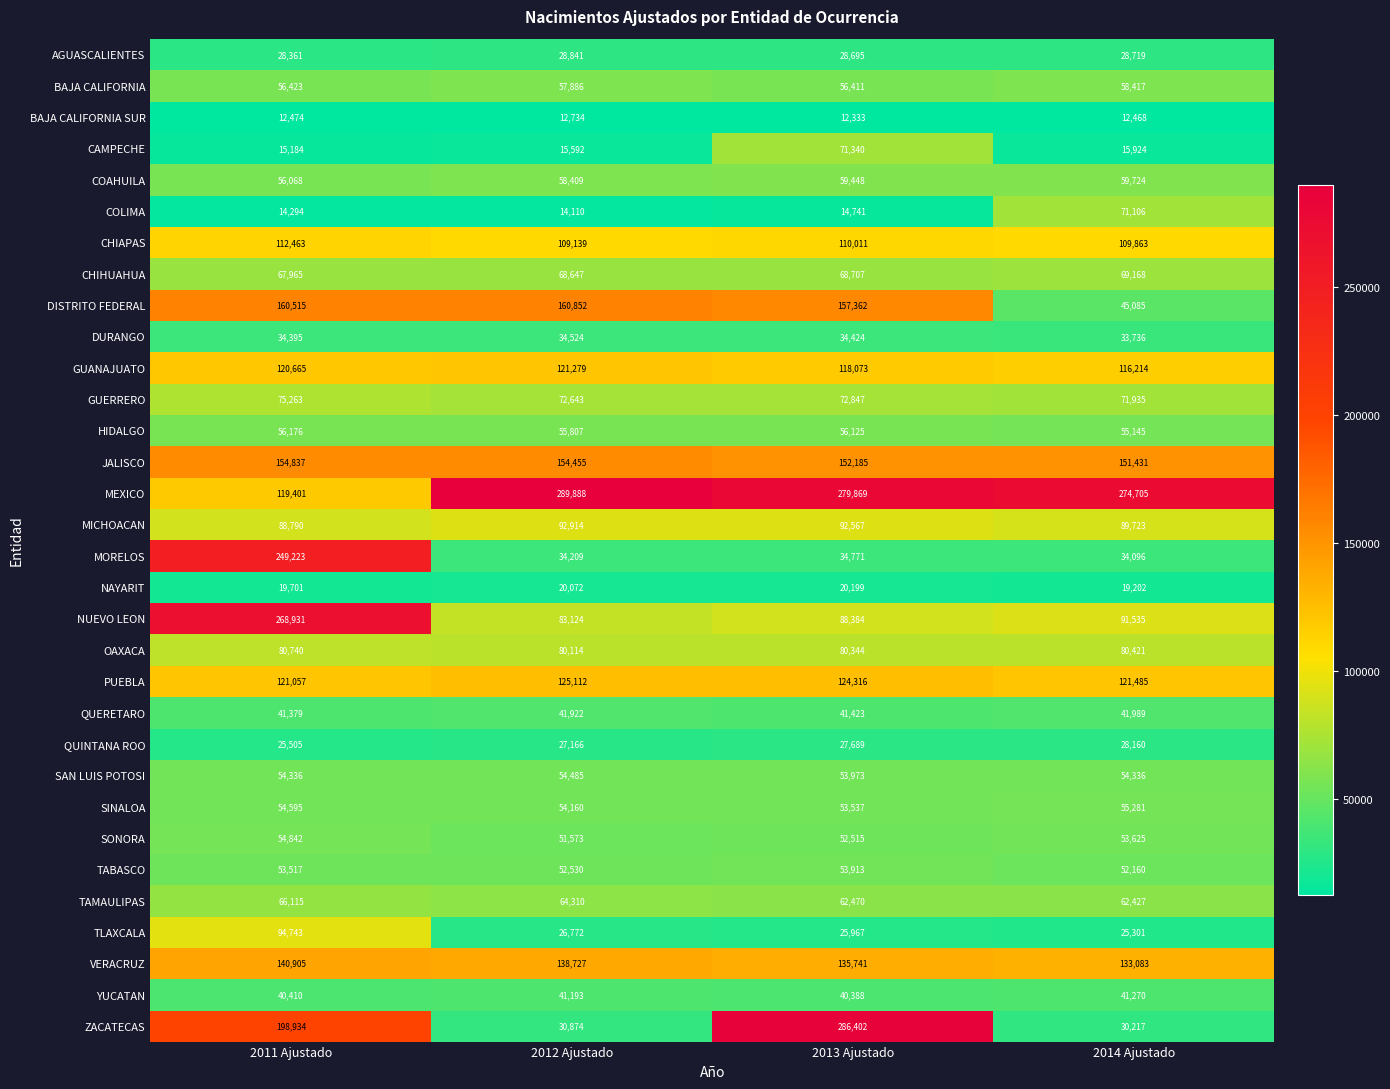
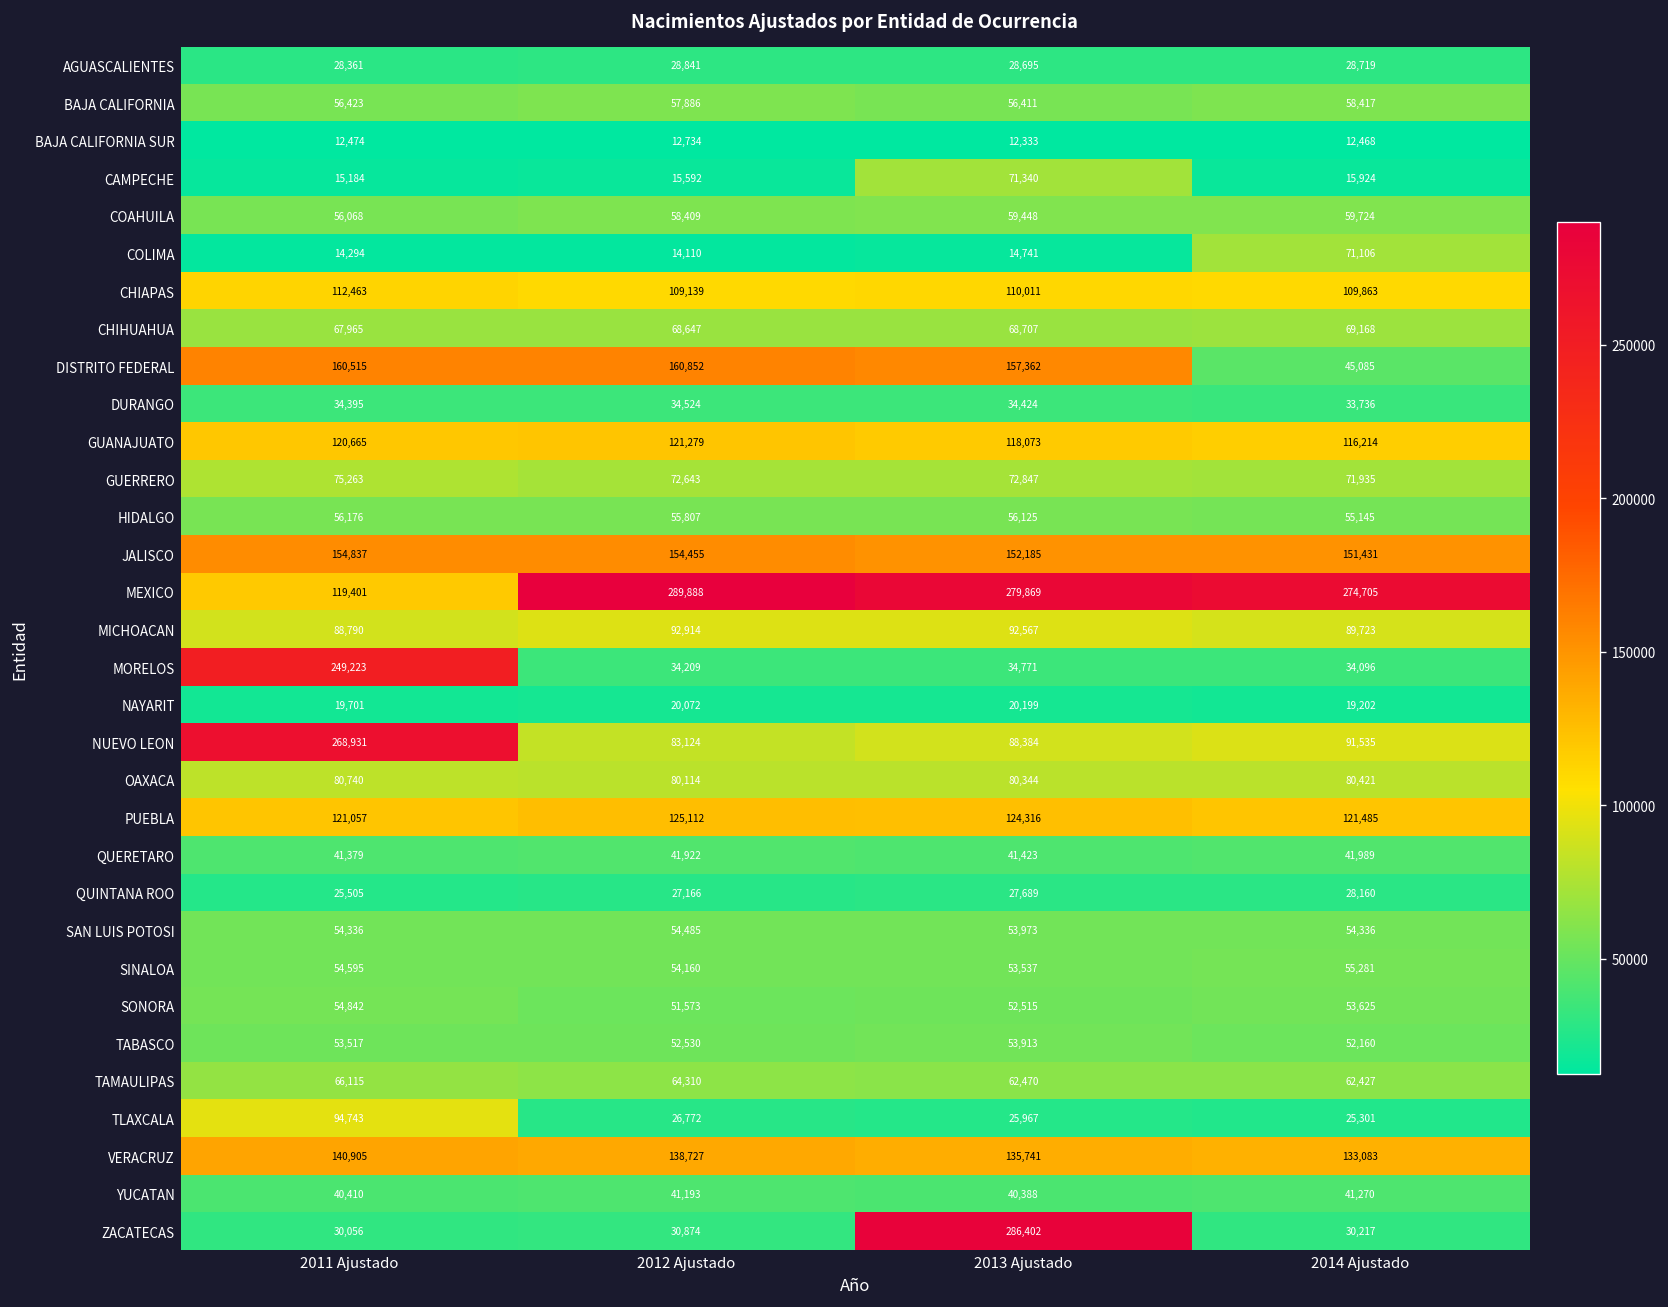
  {
    "AGUASCALIENTES": {
      "2011 Ajustado": "28,361",
      "2012 Ajustado": "28,841",
      "2013 Ajustado": "28,695",
      "2014 Ajustado": "28,719"
    },
    "BAJA CALIFORNIA": {
      "2011 Ajustado": "56,423",
      "2012 Ajustado": "57,886",
      "2013 Ajustado": "56,411",
      "2014 Ajustado": "58,417"
    },
    "BAJA CALIFORNIA SUR": {
      "2011 Ajustado": "12,474",
      "2012 Ajustado": "12,734",
      "2013 Ajustado": "12,333",
      "2014 Ajustado": "12,468"
    },
    "CAMPECHE": {
      "2011 Ajustado": "15,184",
      "2012 Ajustado": "15,592",
      "2013 Ajustado": "71,340",
      "2014 Ajustado": "15,924"
    },
    "COAHUILA": {
      "2011 Ajustado": "56,068",
      "2012 Ajustado": "58,409",
      "2013 Ajustado": "59,448",
      "2014 Ajustado": "59,724"
    },
    "COLIMA": {
      "2011 Ajustado": "14,294",
      "2012 Ajustado": "14,110",
      "2013 Ajustado": "14,741",
      "2014 Ajustado": "71,106"
    },
    "CHIAPAS": {
      "2011 Ajustado": "112,463",
      "2012 Ajustado": "109,139",
      "2013 Ajustado": "110,011",
      "2014 Ajustado": "109,863"
    },
    "CHIHUAHUA": {
      "2011 Ajustado": "67,965",
      "2012 Ajustado": "68,647",
      "2013 Ajustado": "68,707",
      "2014 Ajustado": "69,168"
    },
    "DISTRITO FEDERAL": {
      "2011 Ajustado": "160,515",
      "2012 Ajustado": "160,852",
      "2013 Ajustado": "157,362",
      "2014 Ajustado": "45,085"
    },
    "DURANGO": {
      "2011 Ajustado": "34,395",
      "2012 Ajustado": "34,524",
      "2013 Ajustado": "34,424",
      "2014 Ajustado": "33,736"
    },
    "GUANAJUATO": {
      "2011 Ajustado": "120,665",
      "2012 Ajustado": "121,279",
      "2013 Ajustado": "118,073",
      "2014 Ajustado": "116,214"
    },
    "GUERRERO": {
      "2011 Ajustado": "75,263",
      "2012 Ajustado": "72,643",
      "2013 Ajustado": "72,847",
      "2014 Ajustado": "71,935"
    },
    "HIDALGO": {
      "2011 Ajustado": "56,176",
      "2012 Ajustado": "55,807",
      "2013 Ajustado": "56,125",
      "2014 Ajustado": "55,145"
    },
    "JALISCO": {
      "2011 Ajustado": "154,837",
      "2012 Ajustado": "154,455",
      "2013 Ajustado": "152,185",
      "2014 Ajustado": "151,431"
    },
    "MEXICO": {
      "2011 Ajustado": "119,401",
      "2012 Ajustado": "289,888",
      "2013 Ajustado": "279,869",
      "2014 Ajustado": "274,705"
    },
    "MICHOACAN": {
      "2011 Ajustado": "88,790",
      "2012 Ajustado": "92,914",
      "2013 Ajustado": "92,567",
      "2014 Ajustado": "89,723"
    },
    "MORELOS": {
      "2011 Ajustado": "249,223",
      "2012 Ajustado": "34,209",
      "2013 Ajustado": "34,771",
      "2014 Ajustado": "34,096"
    },
    "NAYARIT": {
      "2011 Ajustado": "19,701",
      "2012 Ajustado": "20,072",
      "2013 Ajustado": "20,199",
      "2014 Ajustado": "19,202"
    },
    "NUEVO LEON": {
      "2011 Ajustado": "268,931",
      "2012 Ajustado": "83,124",
      "2013 Ajustado": "88,384",
      "2014 Ajustado": "91,535"
    },
    "OAXACA": {
      "2011 Ajustado": "80,740",
      "2012 Ajustado": "80,114",
      "2013 Ajustado": "80,344",
      "2014 Ajustado": "80,421"
    },
    "PUEBLA": {
      "2011 Ajustado": "121,057",
      "2012 Ajustado": "125,112",
      "2013 Ajustado": "124,316",
      "2014 Ajustado": "121,485"
    },
    "QUERETARO": {
      "2011 Ajustado": "41,379",
      "2012 Ajustado": "41,922",
      "2013 Ajustado": "41,423",
      "2014 Ajustado": "41,989"
    },
    "QUINTANA ROO": {
      "2011 Ajustado": "25,505",
      "2012 Ajustado": "27,166",
      "2013 Ajustado": "27,689",
      "2014 Ajustado": "28,160"
    },
    "SAN LUIS POTOSI": {
      "2011 Ajustado": "54,336",
      "2012 Ajustado": "54,485",
      "2013 Ajustado": "53,973",
      "2014 Ajustado": "54,336"
    },
    "SINALOA": {
      "2011 Ajustado": "54,595",
      "2012 Ajustado": "54,160",
      "2013 Ajustado": "53,537",
      "2014 Ajustado": "55,281"
    },
    "SONORA": {
      "2011 Ajustado": "54,842",
      "2012 Ajustado": "51,573",
      "2013 Ajustado": "52,515",
      "2014 Ajustado": "53,625"
    },
    "TABASCO": {
      "2011 Ajustado": "53,517",
      "2012 Ajustado": "52,530",
      "2013 Ajustado": "53,913",
      "2014 Ajustado": "52,160"
    },
    "TAMAULIPAS": {
      "2011 Ajustado": "66,115",
      "2012 Ajustado": "64,310",
      "2013 Ajustado": "62,470",
      "2014 Ajustado": "62,427"
    },
    "TLAXCALA": {
      "2011 Ajustado": "94,743",
      "2012 Ajustado": "26,772",
      "2013 Ajustado": "25,967",
      "2014 Ajustado": "25,301"
    },
    "VERACRUZ": {
      "2011 Ajustado": "140,905",
      "2012 Ajustado": "138,727",
      "2013 Ajustado": "135,741",
      "2014 Ajustado": "133,083"
    },
    "YUCATAN": {
      "2011 Ajustado": "40,410",
      "2012 Ajustado": "41,193",
      "2013 Ajustado": "40,388",
      "2014 Ajustado": "41,270"
    },
    "ZACATECAS": {
-     "2011 Ajustado": "198,934",
+     "2011 Ajustado": "30,056",
      "2012 Ajustado": "30,874",
      "2013 Ajustado": "286,402",
      "2014 Ajustado": "30,217"
    }
  }
